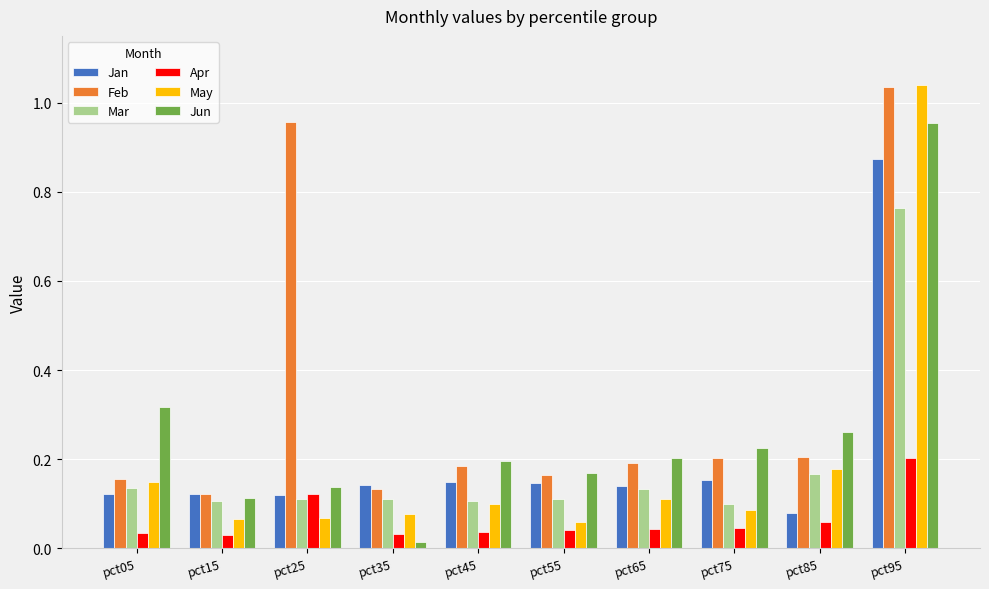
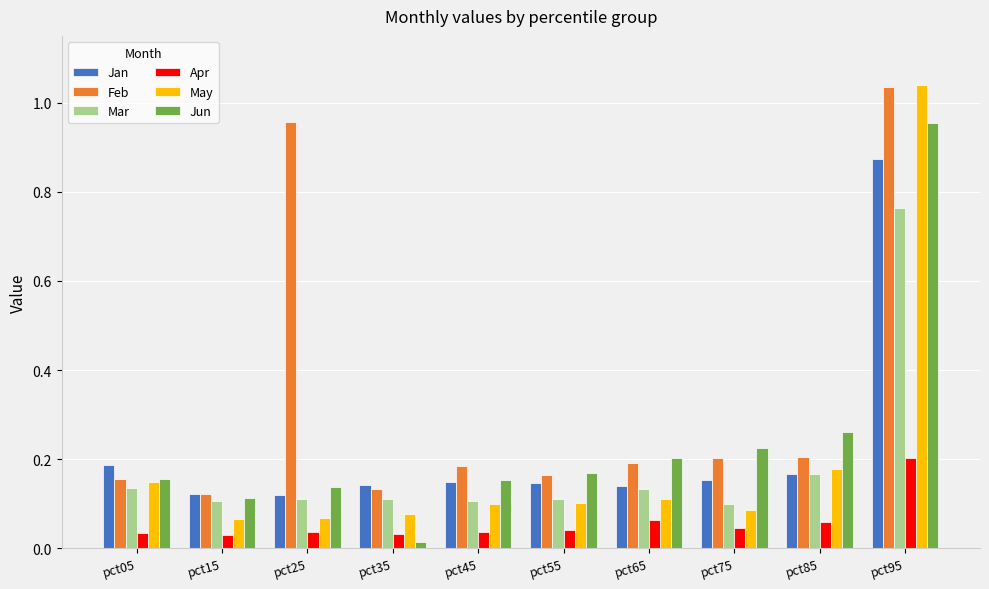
  {
    "Jan": {
-     "pct05": 0.12,
+     "pct05": 0.19,
      "pct15": 0.12,
      "pct25": 0.12,
      "pct35": 0.14,
      "pct45": 0.15,
      "pct55": 0.15,
      "pct65": 0.14,
      "pct75": 0.15,
-     "pct85": 0.08,
+     "pct85": 0.17,
      "pct95": 0.87
    },
    "Feb": {
      "pct05": 0.16,
      "pct15": 0.12,
      "pct25": 0.96,
      "pct35": 0.13,
      "pct45": 0.18,
      "pct55": 0.16,
      "pct65": 0.19,
      "pct75": 0.20,
      "pct85": 0.20,
      "pct95": 1.04
    },
    "Mar": {
      "pct05": 0.14,
      "pct15": 0.11,
      "pct25": 0.11,
      "pct35": 0.11,
      "pct45": 0.11,
      "pct55": 0.11,
      "pct65": 0.13,
      "pct75": 0.10,
      "pct85": 0.17,
      "pct95": 0.76
    },
    "Apr": {
      "pct05": 0.03,
      "pct15": 0.03,
-     "pct25": 0.12,
+     "pct25": 0.04,
      "pct35": 0.03,
      "pct45": 0.04,
      "pct55": 0.04,
-     "pct65": 0.04,
+     "pct65": 0.06,
      "pct75": 0.05,
      "pct85": 0.06,
      "pct95": 0.20
    },
    "May": {
      "pct05": 0.15,
      "pct15": 0.07,
      "pct25": 0.07,
      "pct35": 0.08,
      "pct45": 0.10,
-     "pct55": 0.06,
+     "pct55": 0.10,
      "pct65": 0.11,
      "pct75": 0.09,
      "pct85": 0.18,
      "pct95": 1.04
    },
    "Jun": {
-     "pct05": 0.32,
+     "pct05": 0.16,
      "pct15": 0.11,
      "pct25": 0.14,
      "pct35": 0.01,
-     "pct45": 0.20,
+     "pct45": 0.15,
      "pct55": 0.17,
      "pct65": 0.20,
      "pct75": 0.22,
      "pct85": 0.26,
      "pct95": 0.95
    }
  }
